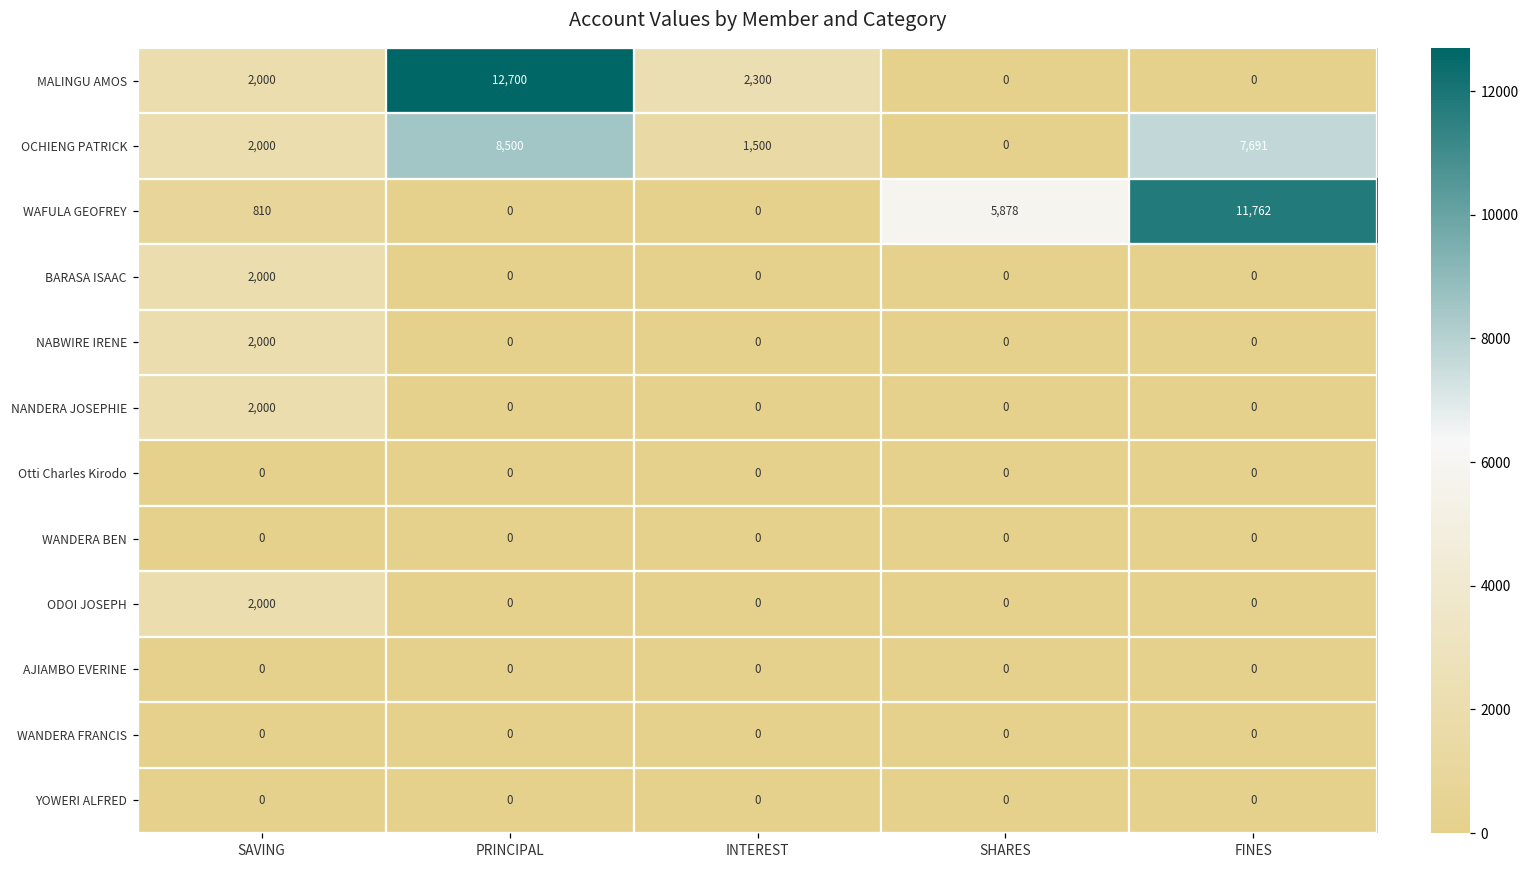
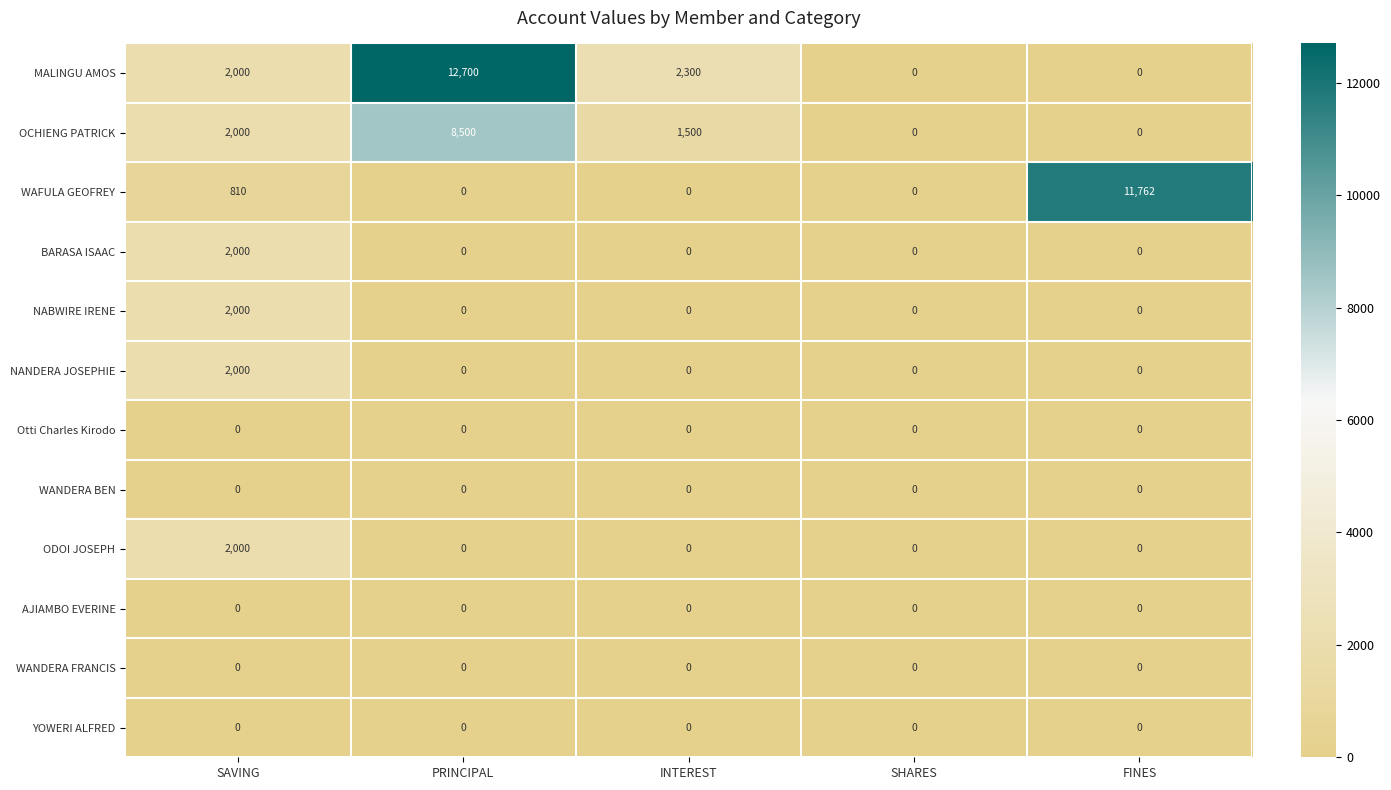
  {
    "MALINGU AMOS": {
      "SAVING": "2,000",
      "PRINCIPAL": "12,700",
      "INTEREST": "2,300",
      "SHARES": "0",
      "FINES": "0"
    },
    "OCHIENG PATRICK": {
      "SAVING": "2,000",
      "PRINCIPAL": "8,500",
      "INTEREST": "1,500",
      "SHARES": "0",
-     "FINES": "7,691"
+     "FINES": "0"
    },
    "WAFULA GEOFREY": {
      "SAVING": "810",
      "PRINCIPAL": "0",
      "INTEREST": "0",
-     "SHARES": "5,878",
+     "SHARES": "0",
      "FINES": "11,762"
    },
    "BARASA ISAAC": {
      "SAVING": "2,000",
      "PRINCIPAL": "0",
      "INTEREST": "0",
      "SHARES": "0",
      "FINES": "0"
    },
    "NABWIRE IRENE": {
      "SAVING": "2,000",
      "PRINCIPAL": "0",
      "INTEREST": "0",
      "SHARES": "0",
      "FINES": "0"
    },
    "NANDERA JOSEPHIE": {
      "SAVING": "2,000",
      "PRINCIPAL": "0",
      "INTEREST": "0",
      "SHARES": "0",
      "FINES": "0"
    },
    "Otti Charles Kirodo": {
      "SAVING": "0",
      "PRINCIPAL": "0",
      "INTEREST": "0",
      "SHARES": "0",
      "FINES": "0"
    },
    "WANDERA BEN": {
      "SAVING": "0",
      "PRINCIPAL": "0",
      "INTEREST": "0",
      "SHARES": "0",
      "FINES": "0"
    },
    "ODOI JOSEPH": {
      "SAVING": "2,000",
      "PRINCIPAL": "0",
      "INTEREST": "0",
      "SHARES": "0",
      "FINES": "0"
    },
    "AJIAMBO EVERINE": {
      "SAVING": "0",
      "PRINCIPAL": "0",
      "INTEREST": "0",
      "SHARES": "0",
      "FINES": "0"
    },
    "WANDERA FRANCIS": {
      "SAVING": "0",
      "PRINCIPAL": "0",
      "INTEREST": "0",
      "SHARES": "0",
      "FINES": "0"
    },
    "YOWERI ALFRED": {
      "SAVING": "0",
      "PRINCIPAL": "0",
      "INTEREST": "0",
      "SHARES": "0",
      "FINES": "0"
    }
  }
